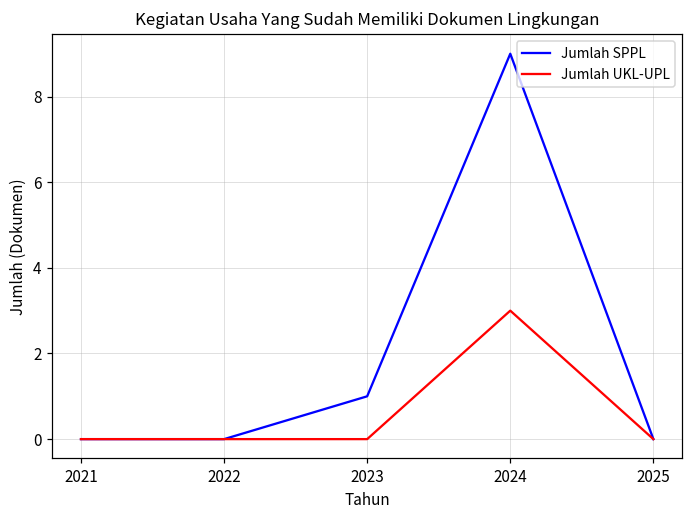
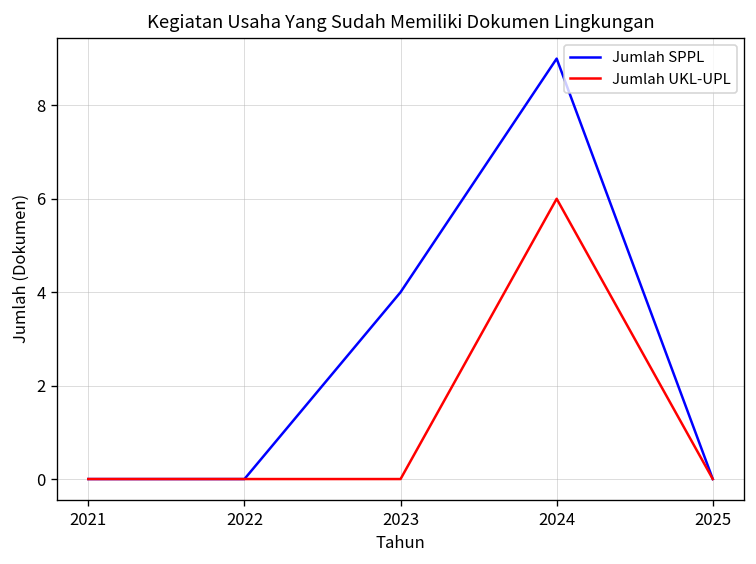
  {
    "Jumlah SPPL": {
-     "2023": 1,
+     "2023": 4,
      "2024": 9
    },
    "Jumlah UKL-UPL": {
      "2023": 0,
-     "2024": 3
+     "2024": 6
    }
  }
